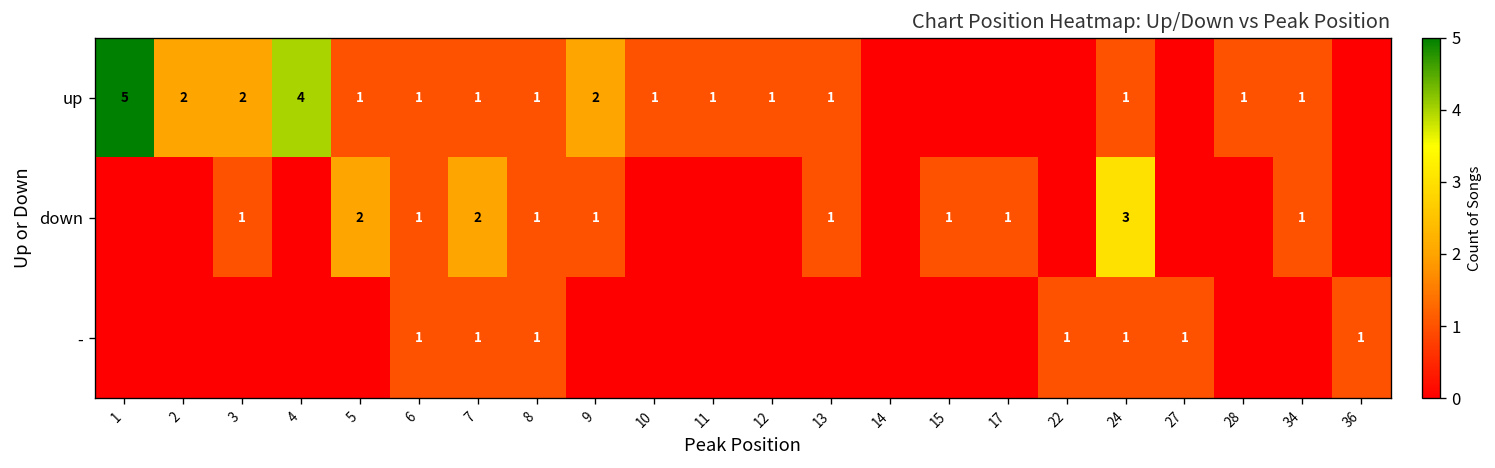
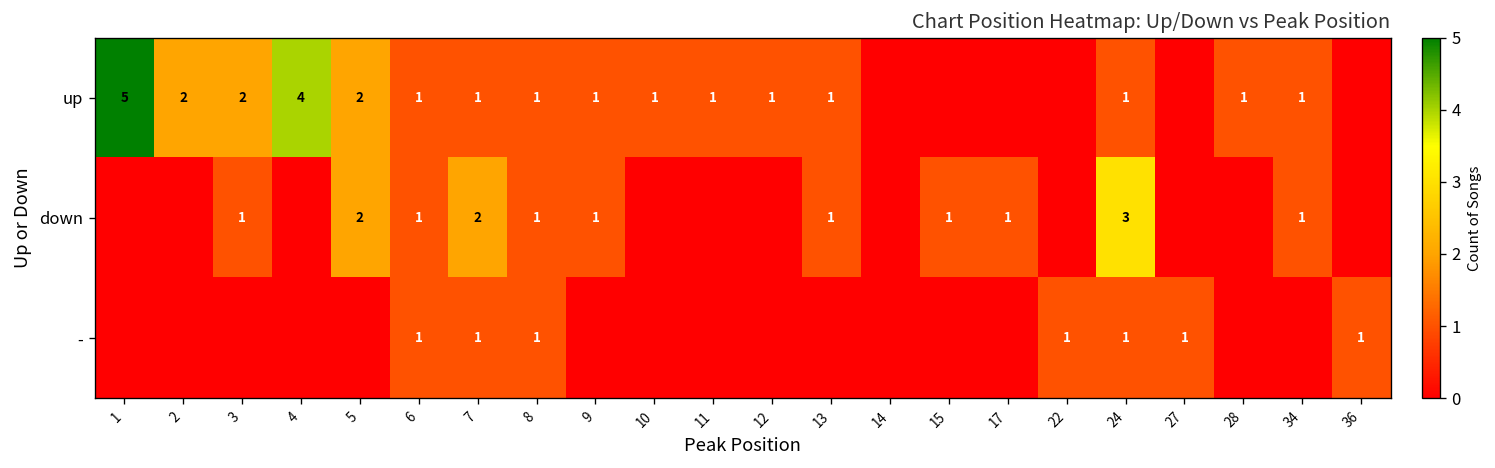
  {
    "up": {
      "1": 5,
      "2": 2,
      "3": 2,
      "4": 4,
-     "5": 1,
+     "5": 2,
      "6": 1,
      "7": 1,
      "8": 1,
-     "9": 2,
+     "9": 1,
      "10": 1,
      "11": 1,
      "12": 1,
      "13": 1,
      "24": 1,
      "28": 1,
      "34": 1
    },
    "down": {
      "3": 1,
      "5": 2,
      "6": 1,
      "7": 2,
      "8": 1,
      "9": 1,
      "13": 1,
      "15": 1,
      "17": 1,
      "24": 3,
      "34": 1
    },
    "-": {
      "6": 1,
      "7": 1,
      "8": 1,
      "22": 1,
      "24": 1,
      "27": 1,
      "36": 1
    }
  }
